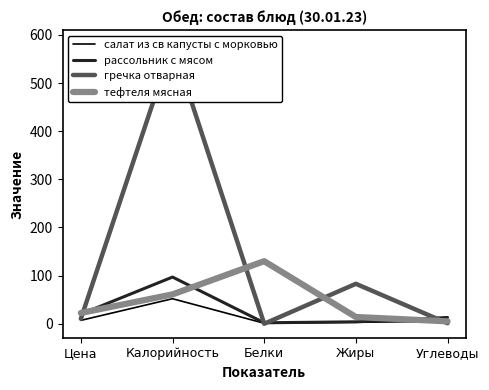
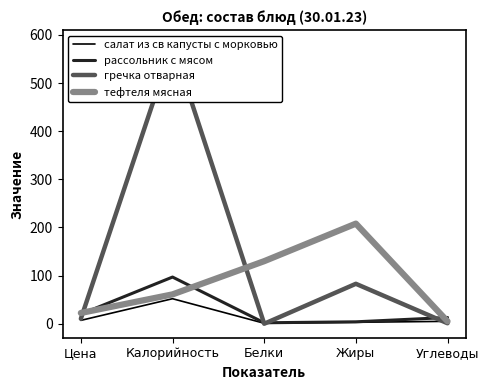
  {
    "гречка отварная": {
      "Жиры": 80
    },
    "тефтеля мясная": {
      "Калорийность": 60,
      "Белки": 130,
-     "Жиры": 10
+     "Жиры": 210
    }
  }
